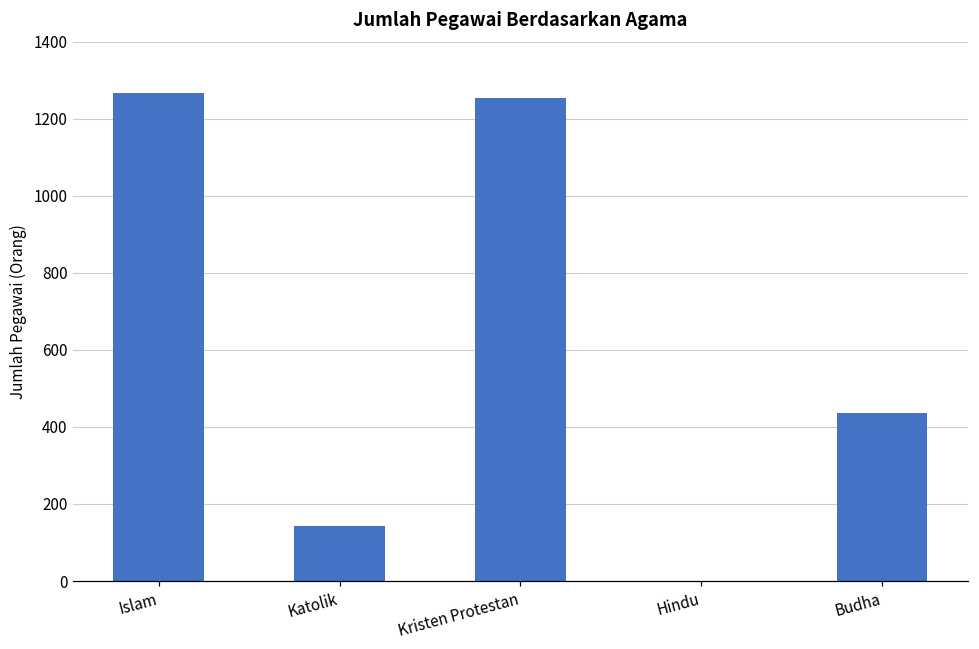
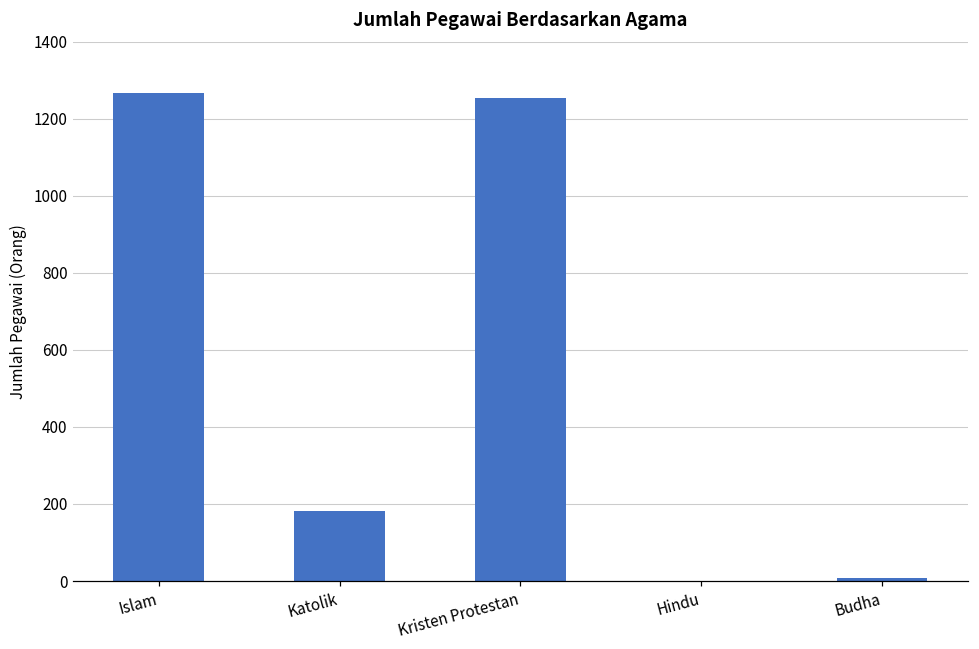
  {
    "Islam": 1270,
-   "Katolik": 140,
+   "Katolik": 180,
    "Kristen Protestan": 1250,
    "Hindu": 0,
-   "Budha": 440
+   "Budha": 10
  }
